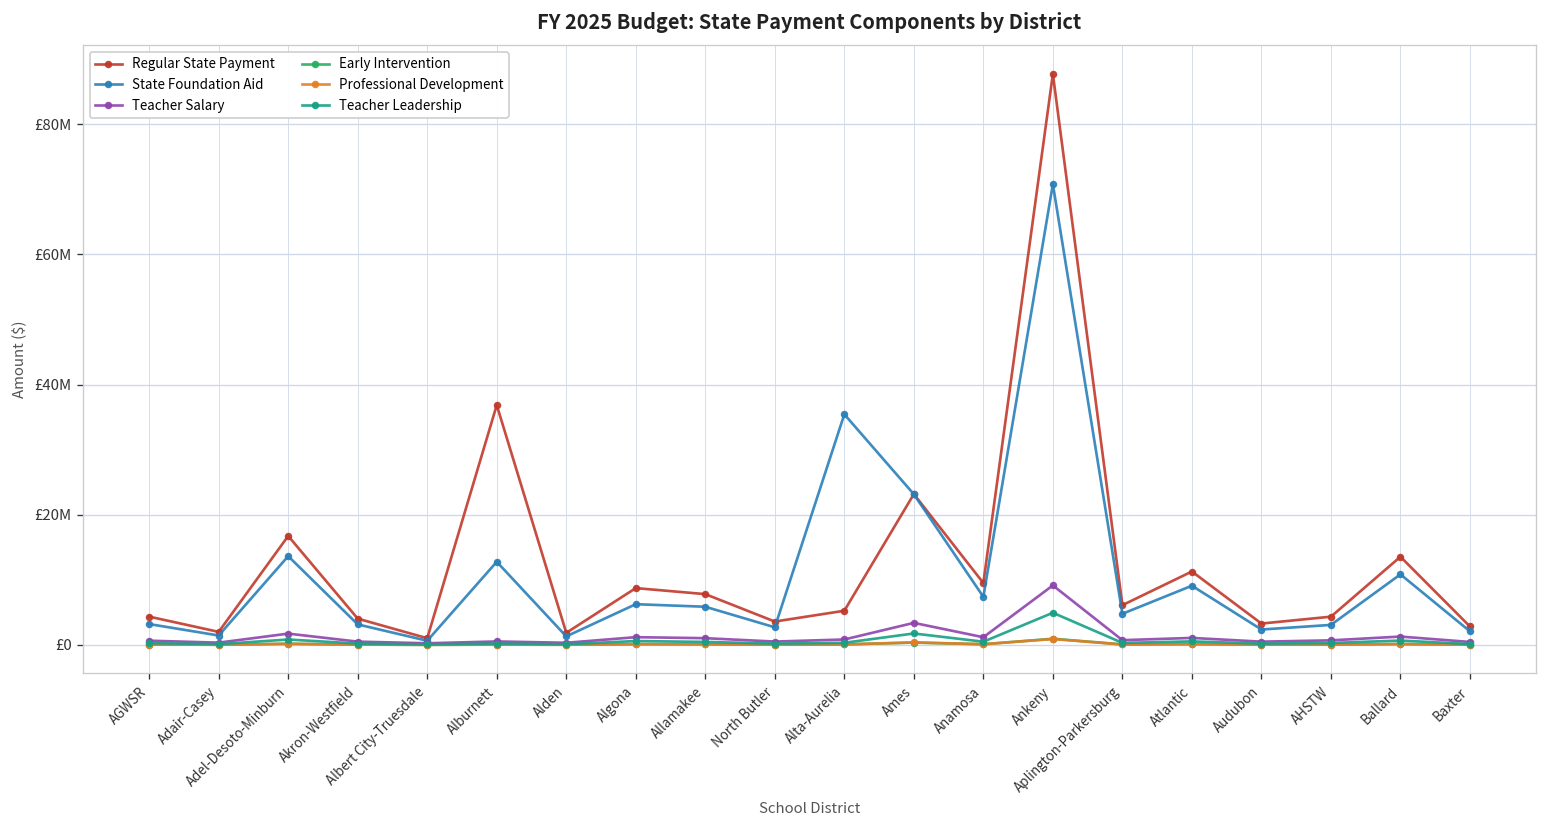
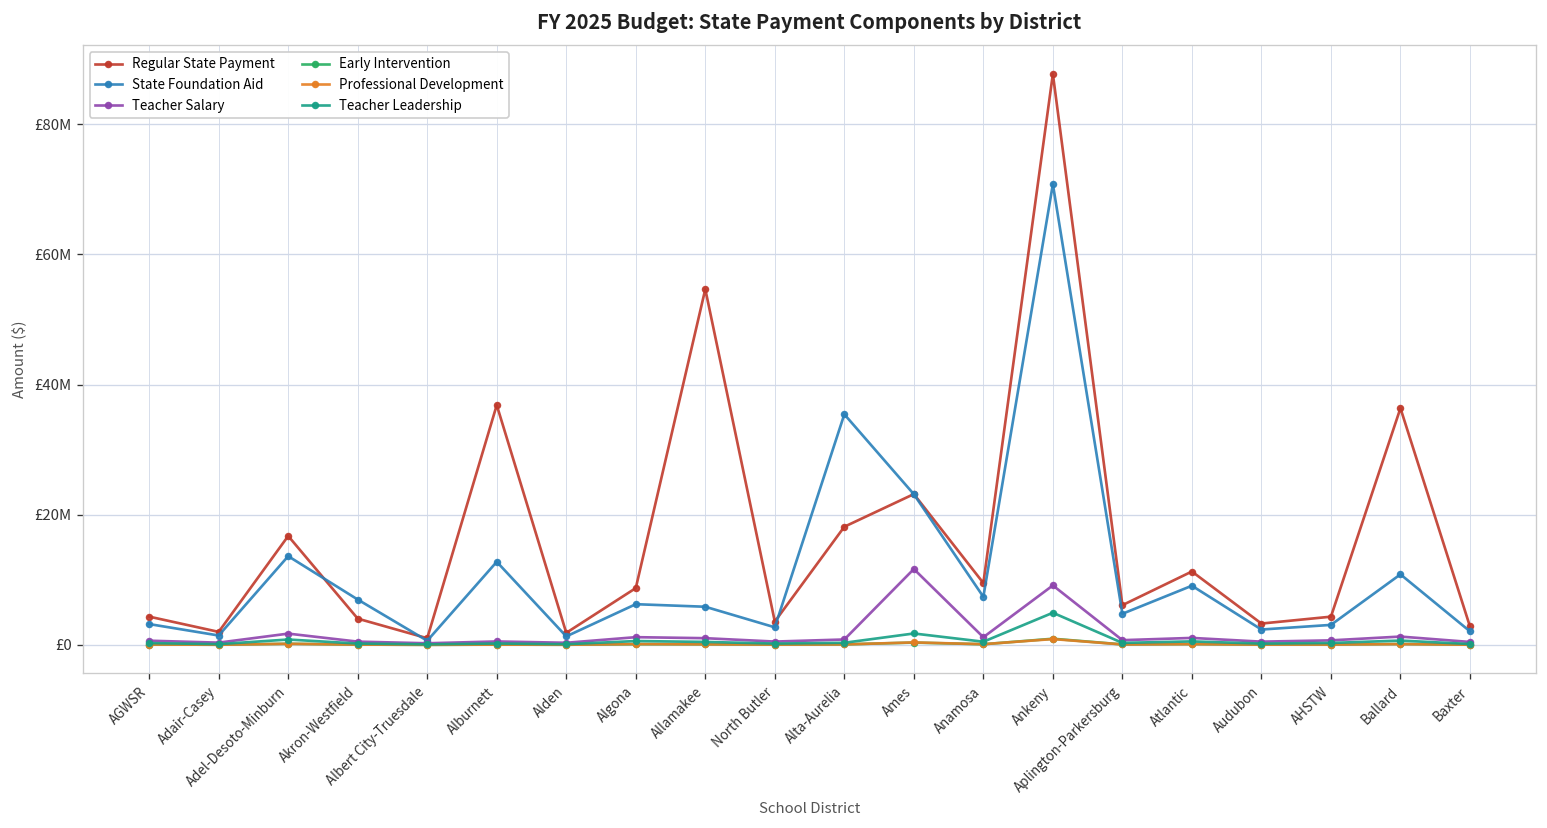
  {
    "Regular State Payment": {
      "AGWSR": "£4000000",
      "Adair-Casey": "£2000000",
      "Adel-Desoto-Minburn": "£17000000",
      "Akron-Westfield": "£4000000",
      "Alburnett": "£37000000",
      "Alden": "£2000000",
      "Algona": "£9000000",
-     "Allamakee": "£8000000",
+     "Allamakee": "£55000000",
      "North Butler": "£4000000",
-     "Alta-Aurelia": "£5000000",
+     "Alta-Aurelia": "£18000000",
      "Anamosa": "£10000000",
      "Ankeny": "£88000000",
      "Aplington-Parkersburg": "£6000000",
      "Atlantic": "£11000000",
      "Audubon": "£3000000",
      "AHSTW": "£4000000",
-     "Ballard": "£14000000",
+     "Ballard": "£36000000",
      "Baxter": "£3000000"
    },
    "State Foundation Aid": {
      "AGWSR": "£3000000",
      "Adair-Casey": "£1000000",
      "Adel-Desoto-Minburn": "£14000000",
-     "Akron-Westfield": "£3000000",
+     "Akron-Westfield": "£7000000",
      "Alburnett": "£13000000",
      "Alden": "£1000000",
      "Algona": "£6000000",
      "Allamakee": "£6000000",
      "North Butler": "£3000000",
      "Alta-Aurelia": "£35000000",
      "Anamosa": "£7000000",
      "Ankeny": "£71000000",
      "Aplington-Parkersburg": "£5000000",
      "Atlantic": "£9000000",
      "Audubon": "£2000000",
      "AHSTW": "£3000000",
      "Ballard": "£11000000",
      "Baxter": "£2000000"
    },
    "Teacher Salary": {
      "Adel-Desoto-Minburn": "£2000000",
      "Algona": "£1000000",
      "Allamakee": "£1000000",
      "Alta-Aurelia": "£1000000",
-     "Ames": "£3000000",
+     "Ames": "£12000000",
      "Anamosa": "£1000000",
      "Ankeny": "£9000000",
      "Atlantic": "£1000000",
      "Ballard": "£1000000"
    }
  }
